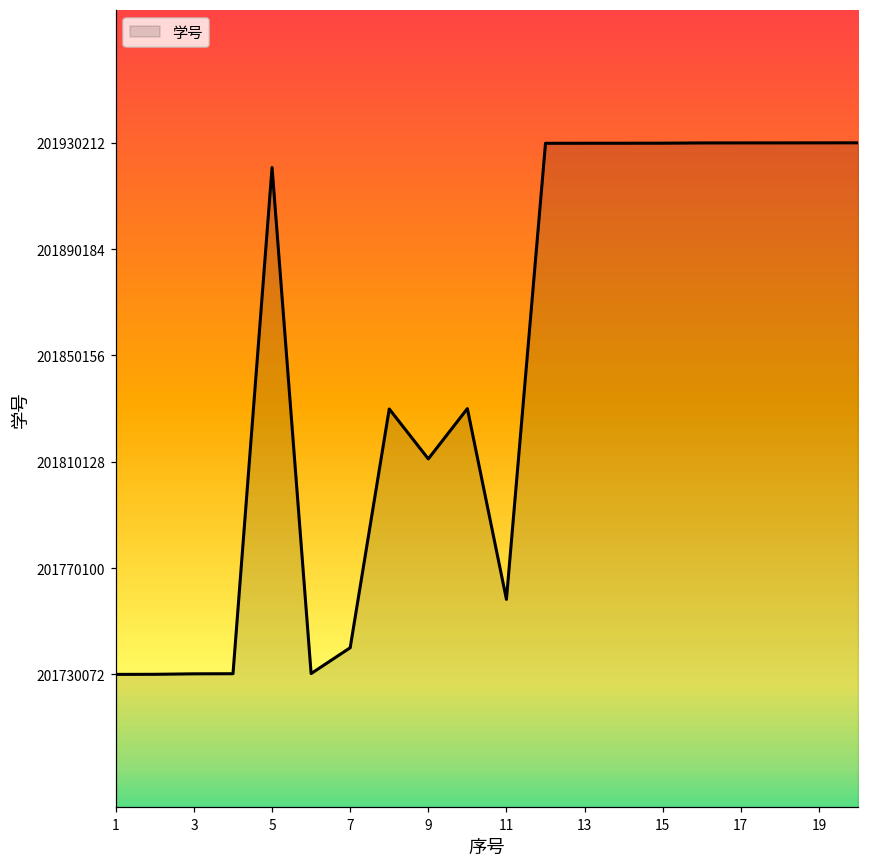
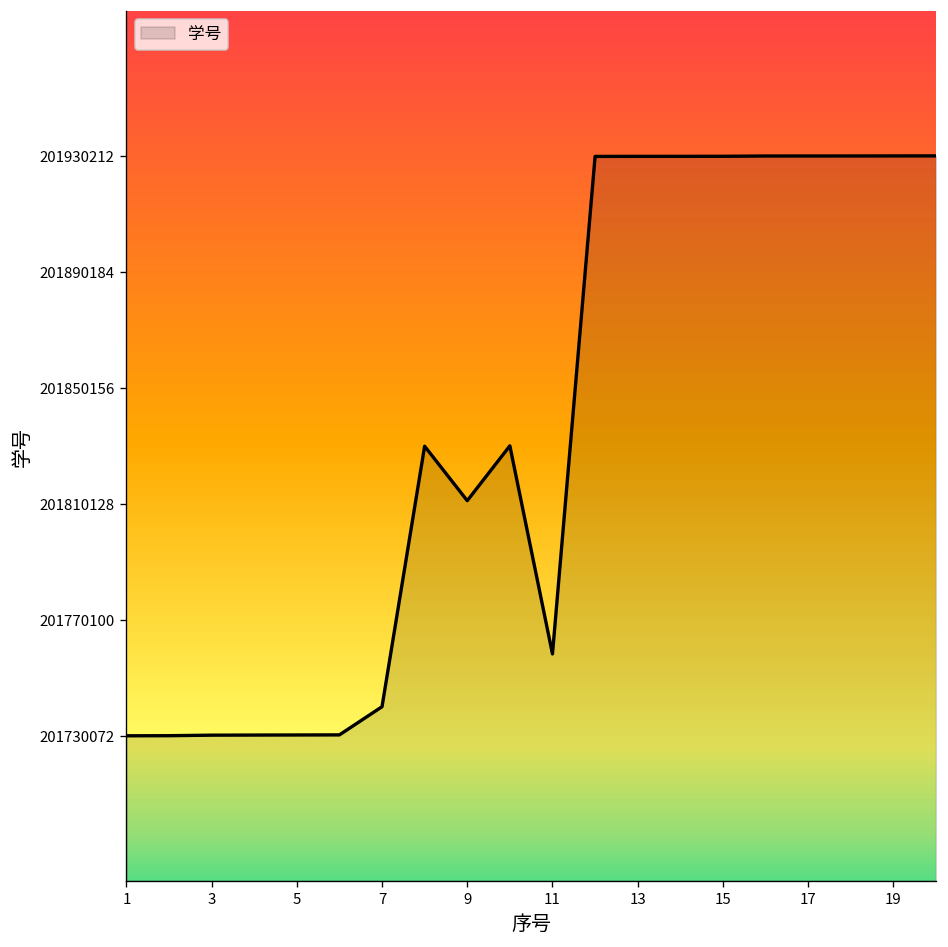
  {
    "1": 201730000,
    "3": 201730000,
-   "5": 201921000,
+   "5": 201730000,
    "7": 201740000,
    "9": 201811000,
    "11": 201758000,
    "13": 201930000,
    "15": 201930000,
    "17": 201930000,
    "19": 201930000
  }
